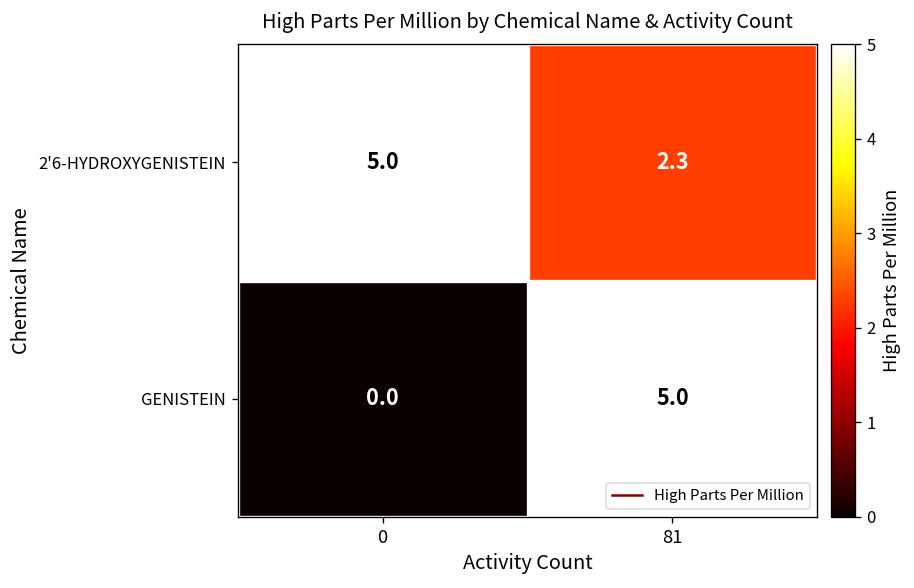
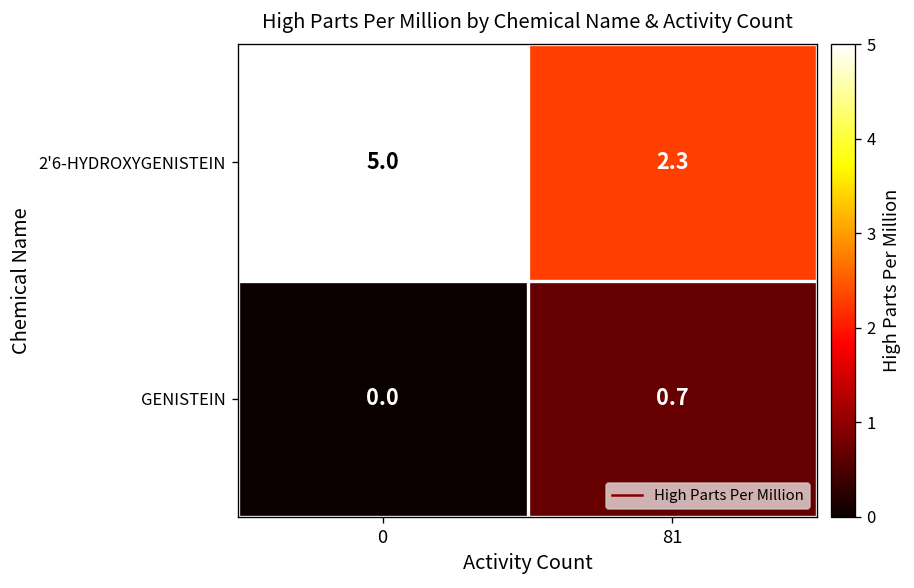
  {
    "2'6-HYDROXYGENISTEIN": {
      "0": 5.0,
      "81": 2.3
    },
    "GENISTEIN": {
      "0": 0.0,
-     "81": 5.0
+     "81": 0.7
    }
  }
